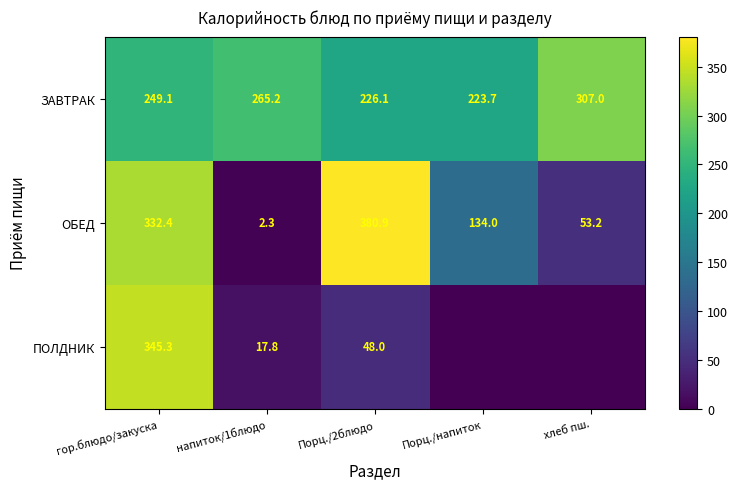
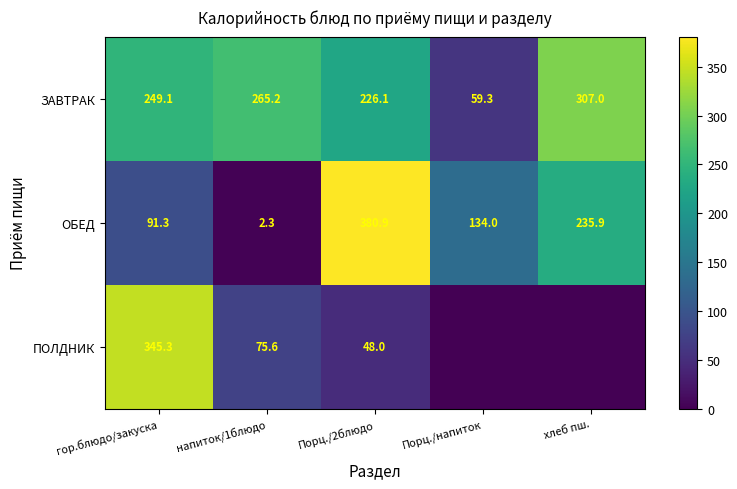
  {
    "ЗАВТРАК": {
      "гор.блюдо/закуска": 249.1,
      "напиток/1блюдо": 265.2,
      "Порц./2блюдо": 226.1,
-     "Порц./напиток": 223.7,
+     "Порц./напиток": 59.3,
      "хлеб пш.": 307.0
    },
    "ОБЕД": {
-     "гор.блюдо/закуска": 332.4,
+     "гор.блюдо/закуска": 91.3,
      "напиток/1блюдо": 2.3,
      "Порц./напиток": 134.0,
-     "хлеб пш.": 53.2
+     "хлеб пш.": 235.9
    },
    "ПОЛДНИК": {
      "гор.блюдо/закуска": 345.3,
-     "напиток/1блюдо": 17.8,
+     "напиток/1блюдо": 75.6,
      "Порц./2блюдо": 48.0
    }
  }
